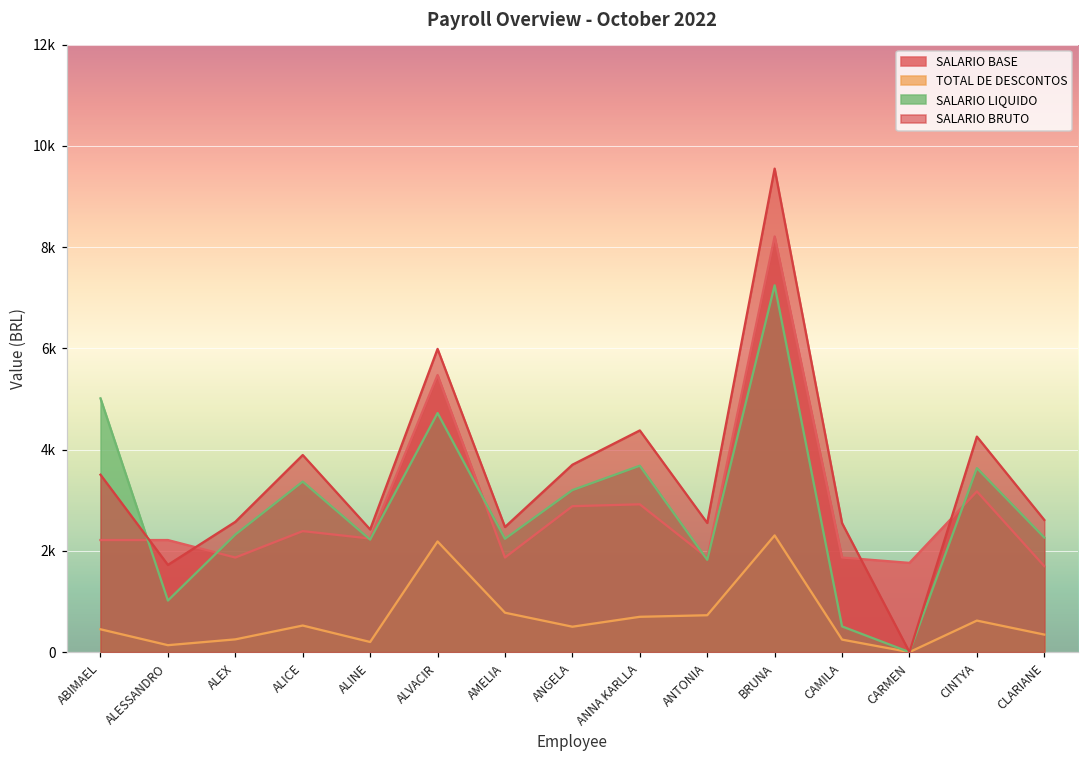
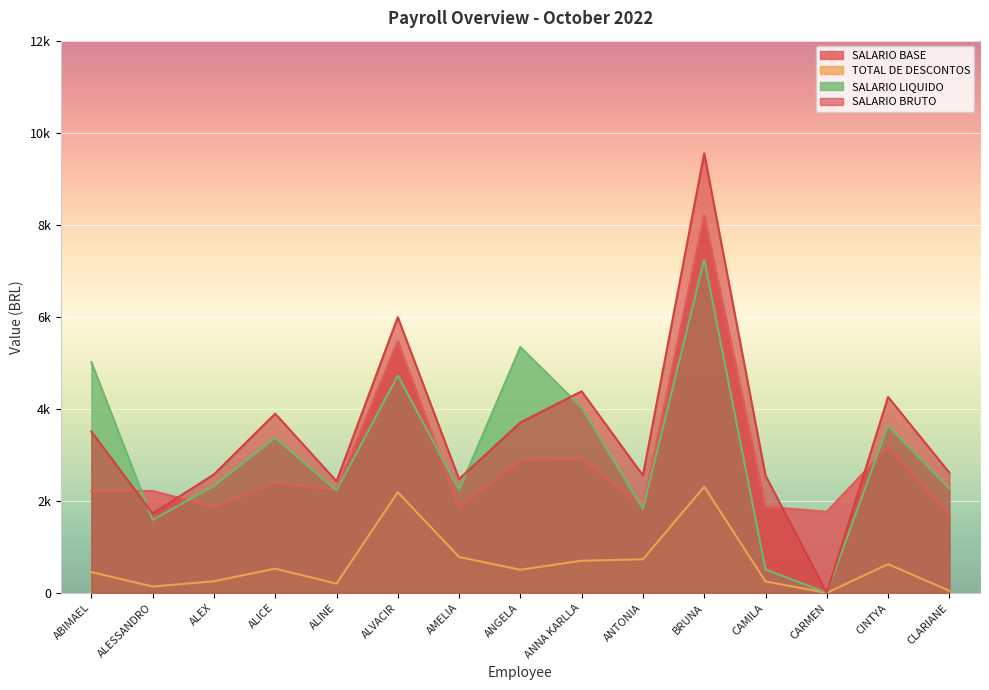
  {
    "TOTAL DE DESCONTOS": {
      "ABIMAEL": 500,
      "ALESSANDRO": 100,
      "ALEX": 300,
      "ALICE": 500,
      "ALINE": 200,
      "ALVACIR": 2200,
      "AMELIA": 800,
      "ANGELA": 500,
      "ANNA KARLLA": 700,
      "ANTONIA": 700,
      "BRUNA": 2300,
      "CAMILA": 200,
      "CINTYA": 600,
-     "CLARIANE": 300
+     "CLARIANE": 0
    },
    "SALARIO LIQUIDO": {
      "ABIMAEL": 5000,
-     "ALESSANDRO": 1000,
+     "ALESSANDRO": 1600,
      "ALEX": 2300,
      "ALICE": 3400,
      "ALVACIR": 4700,
      "AMELIA": 2200,
-     "ANGELA": 3200,
-     "ANNA KARLLA": 3700,
+     "ANGELA": 5300,
+     "ANNA KARLLA": 4000,
      "BRUNA": 7200,
      "CAMILA": 500,
      "CINTYA": 3600,
      "CLARIANE": 2300
    }
  }
